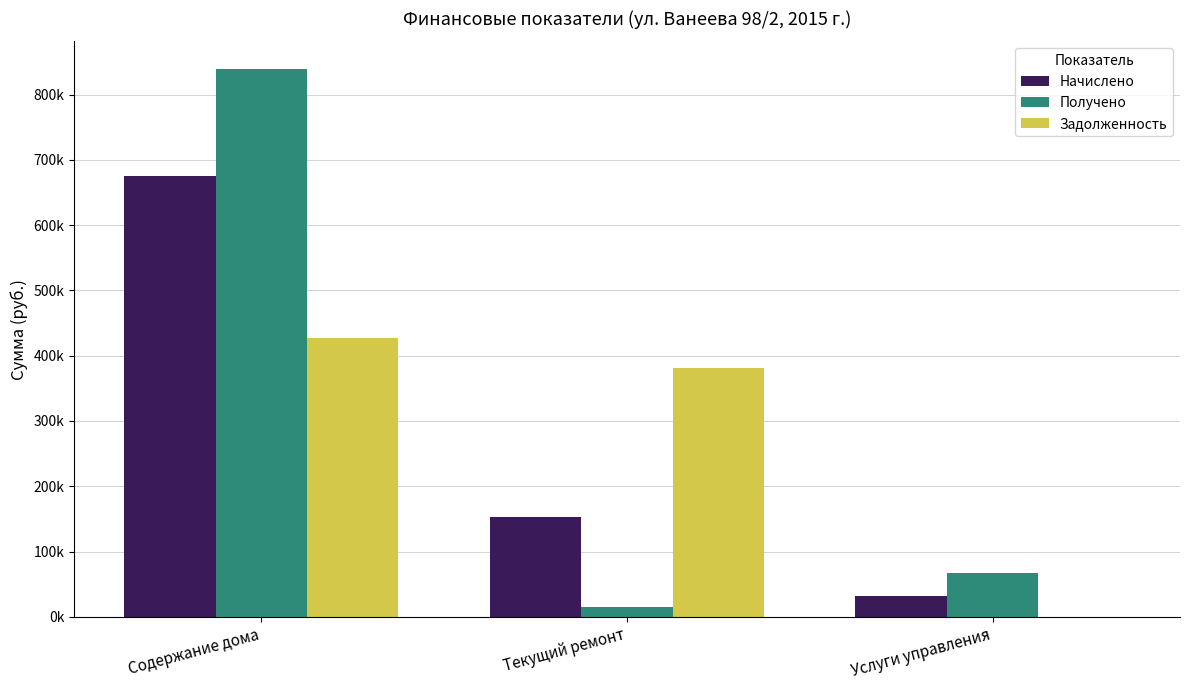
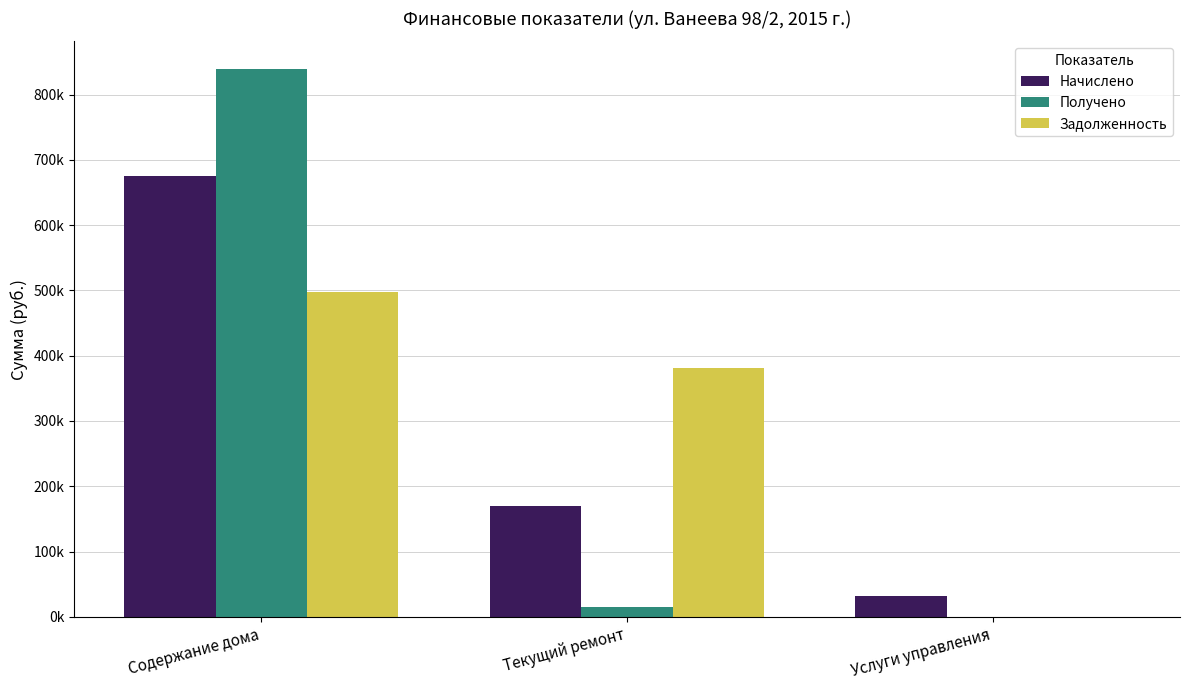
  {
    "Начислено": {
      "Содержание дома": 680000,
-     "Текущий ремонт": 150000,
+     "Текущий ремонт": 170000,
      "Услуги управления": 30000
    },
    "Получено": {
      "Содержание дома": 840000,
      "Текущий ремонт": 10000,
-     "Услуги управления": 70000
+     "Услуги управления": 0
    },
    "Задолженность": {
-     "Содержание дома": 430000,
+     "Содержание дома": 500000,
      "Текущий ремонт": 380000,
      "Услуги управления": 0
    }
  }
